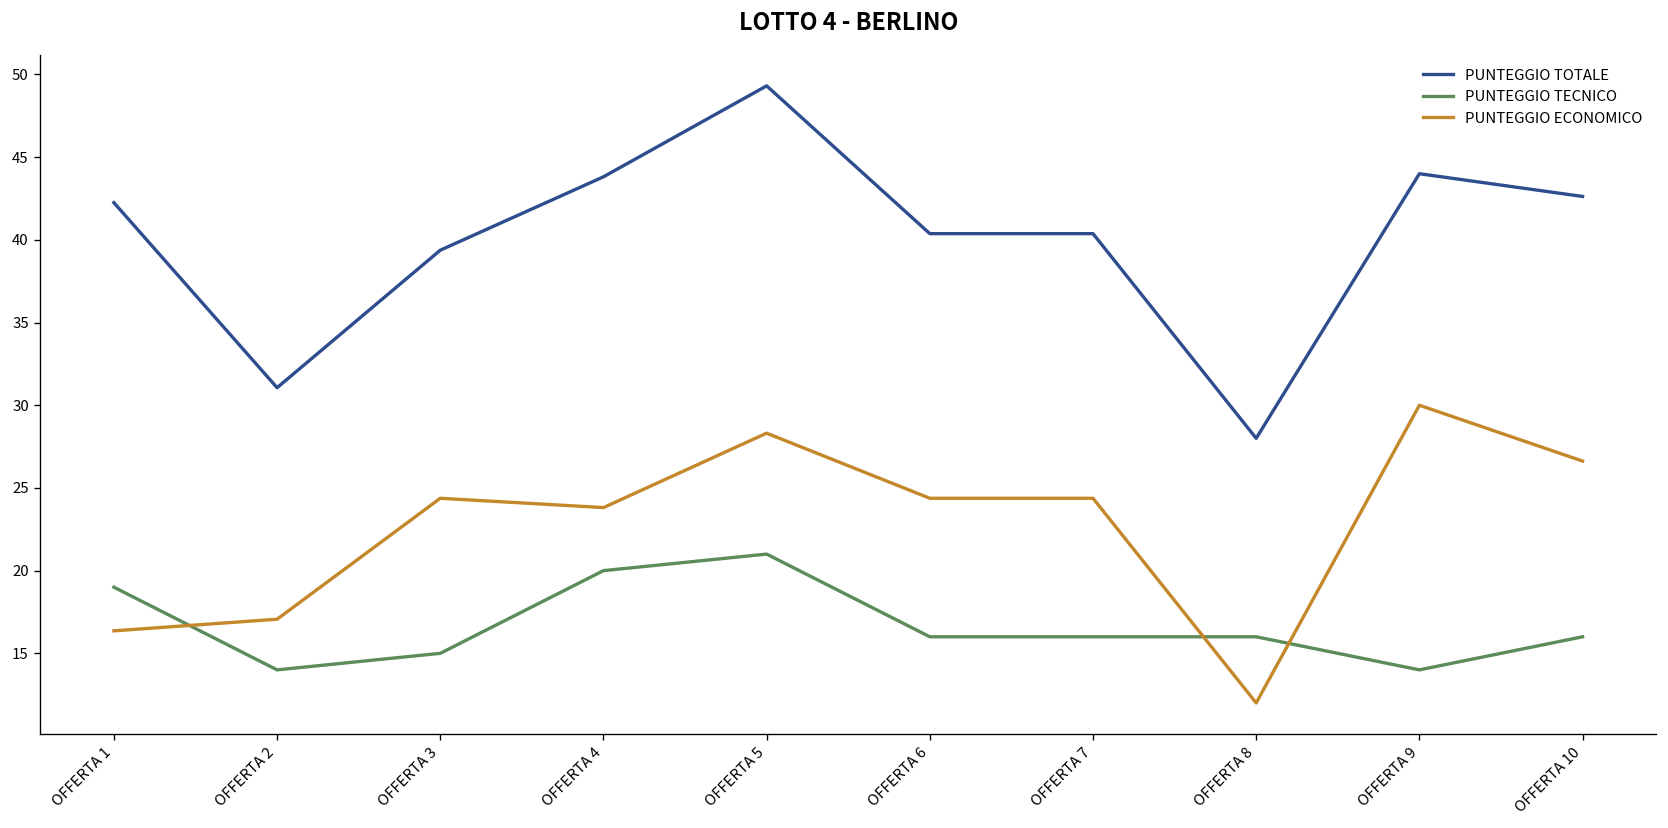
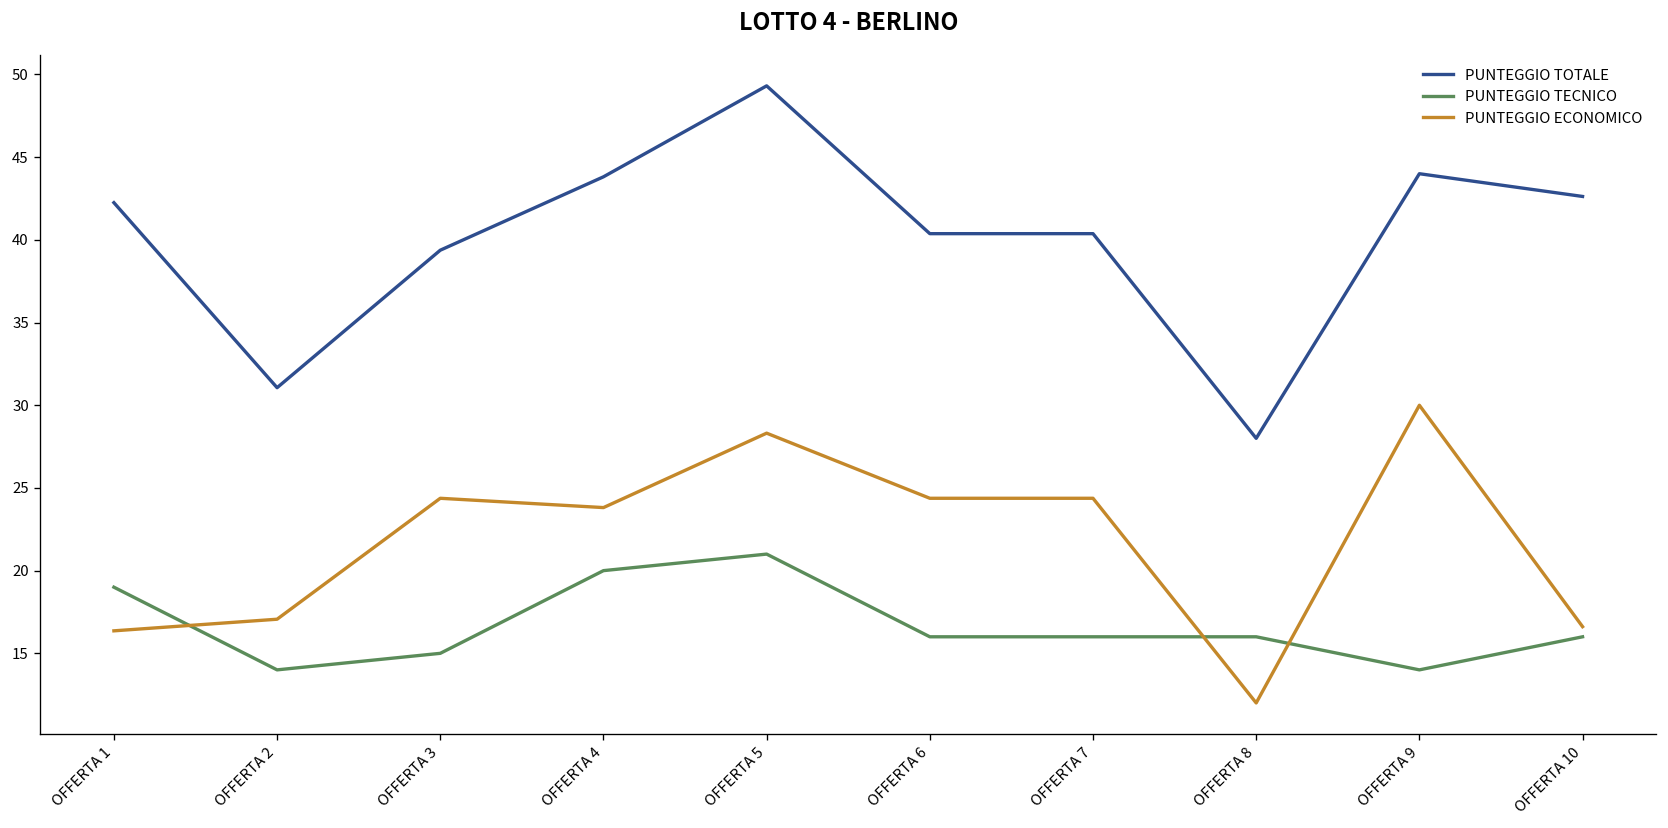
  {
    "PUNTEGGIO TOTALE": {
      "OFFERTA 1": 42.3,
      "OFFERTA 2": 31.1,
      "OFFERTA 3": 39.4,
      "OFFERTA 4": 43.8,
      "OFFERTA 5": 49.3,
      "OFFERTA 6": 40.4,
      "OFFERTA 7": 40.4,
      "OFFERTA 8": 28.0,
      "OFFERTA 9": 44.0,
      "OFFERTA 10": 42.6
    },
    "PUNTEGGIO TECNICO": {
      "OFFERTA 1": 19.0,
      "OFFERTA 2": 14.0,
      "OFFERTA 3": 15.0,
      "OFFERTA 4": 20.0,
      "OFFERTA 5": 21.0,
      "OFFERTA 6": 16.0,
      "OFFERTA 7": 16.0,
      "OFFERTA 8": 16.0,
      "OFFERTA 9": 14.0,
      "OFFERTA 10": 16.0
    },
    "PUNTEGGIO ECONOMICO": {
      "OFFERTA 1": 16.4,
      "OFFERTA 2": 17.1,
      "OFFERTA 3": 24.4,
      "OFFERTA 4": 23.8,
      "OFFERTA 5": 28.3,
      "OFFERTA 6": 24.4,
      "OFFERTA 7": 24.4,
      "OFFERTA 8": 12.0,
      "OFFERTA 9": 30.0,
-     "OFFERTA 10": 26.6
+     "OFFERTA 10": 16.6
    }
  }
